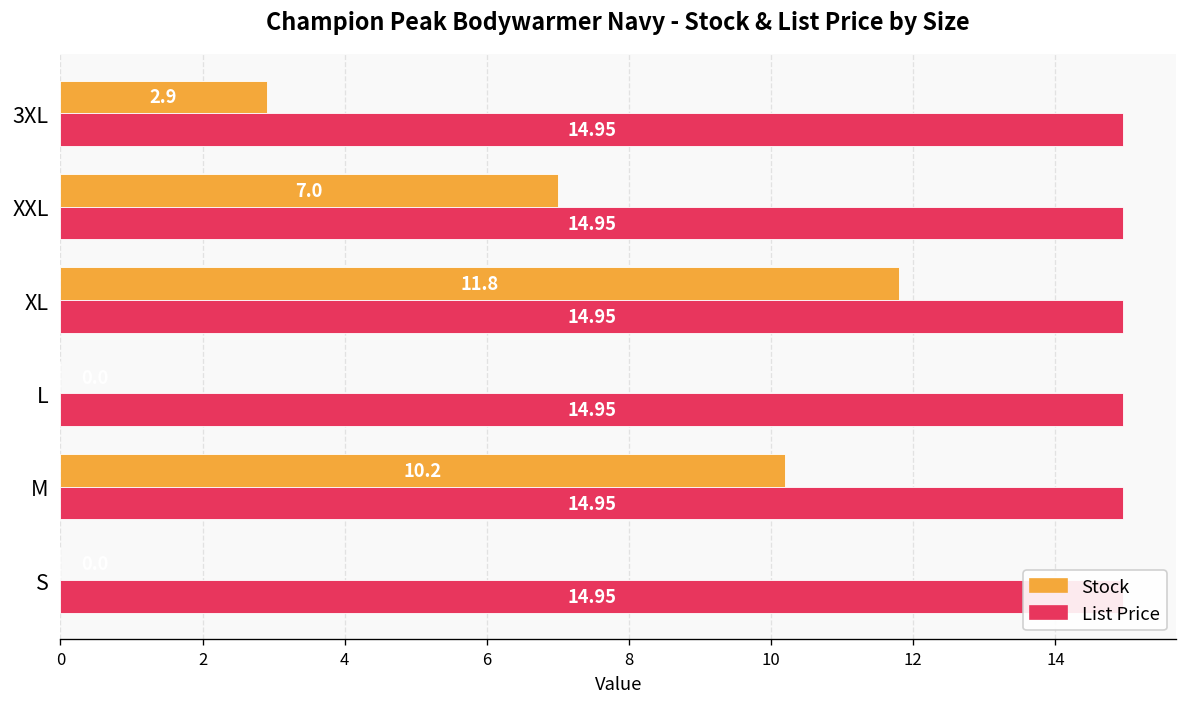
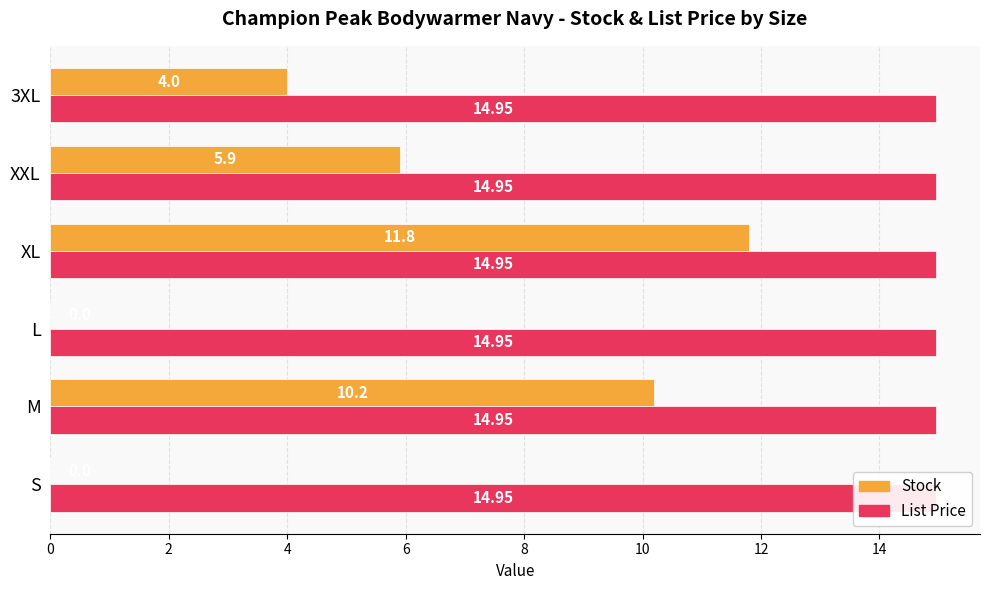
  {
    "Stock": {
-     "3XL": 2.9,
-     "XXL": 7.0,
+     "3XL": 4.0,
+     "XXL": 5.9,
      "XL": 11.8,
      "M": 10.2
    },
    "List Price": {
      "3XL": 14.95,
      "XXL": 14.95,
      "XL": 14.95,
      "L": 14.95,
      "M": 14.95
    }
  }
